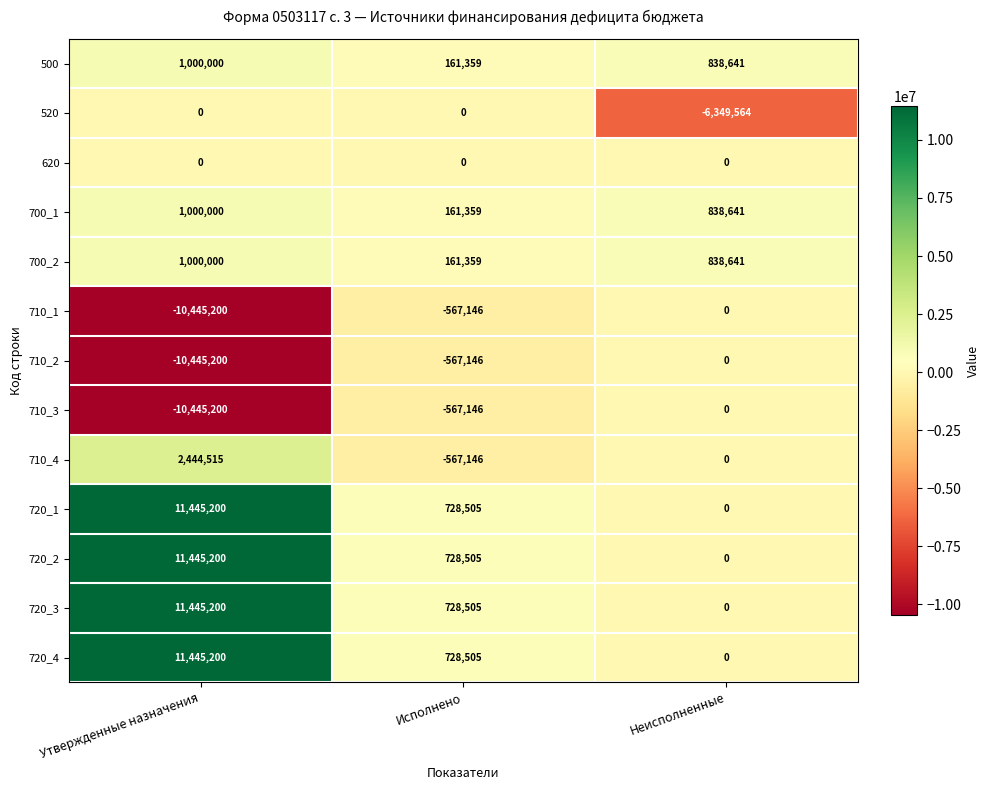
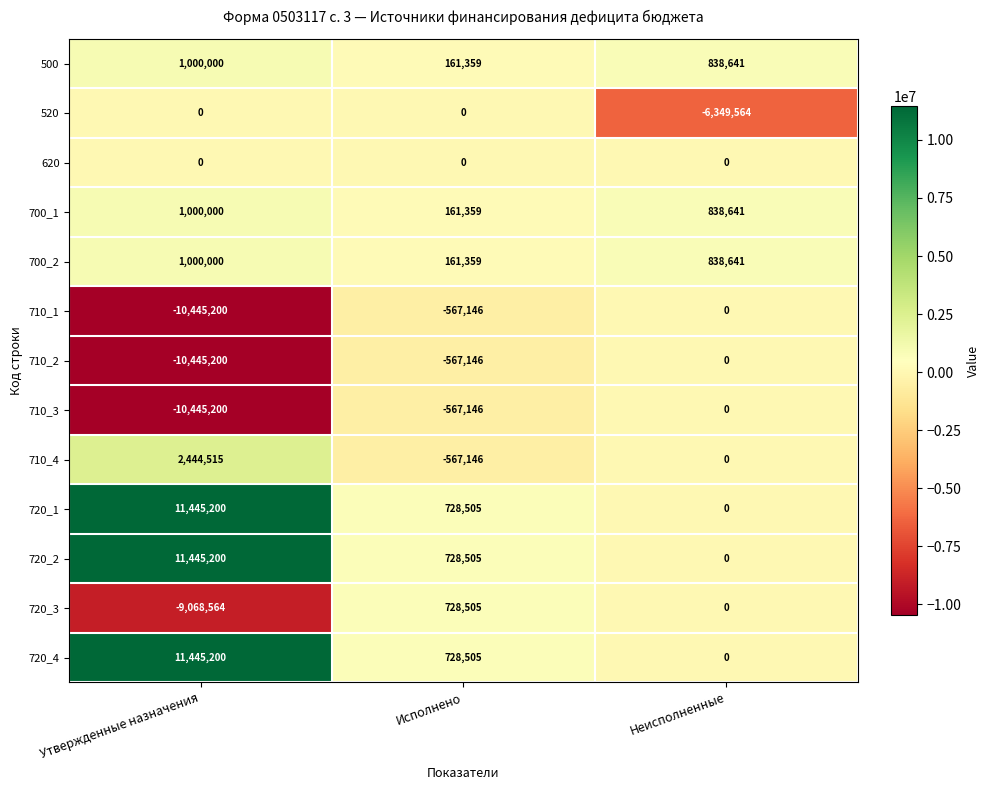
  {
    "500": {
      "Утвержденные назначения": "1,000,000",
      "Исполнено": "161,359",
      "Неисполненные": "838,641"
    },
    "520": {
      "Утвержденные назначения": "0",
      "Исполнено": "0",
      "Неисполненные": "-6,349,564"
    },
    "620": {
      "Утвержденные назначения": "0",
      "Исполнено": "0",
      "Неисполненные": "0"
    },
    "700_1": {
      "Утвержденные назначения": "1,000,000",
      "Исполнено": "161,359",
      "Неисполненные": "838,641"
    },
    "700_2": {
      "Утвержденные назначения": "1,000,000",
      "Исполнено": "161,359",
      "Неисполненные": "838,641"
    },
    "710_1": {
      "Утвержденные назначения": "-10,445,200",
      "Исполнено": "-567,146",
      "Неисполненные": "0"
    },
    "710_2": {
      "Утвержденные назначения": "-10,445,200",
      "Исполнено": "-567,146",
      "Неисполненные": "0"
    },
    "710_3": {
      "Утвержденные назначения": "-10,445,200",
      "Исполнено": "-567,146",
      "Неисполненные": "0"
    },
    "710_4": {
      "Утвержденные назначения": "2,444,515",
      "Исполнено": "-567,146",
      "Неисполненные": "0"
    },
    "720_1": {
      "Утвержденные назначения": "11,445,200",
      "Исполнено": "728,505",
      "Неисполненные": "0"
    },
    "720_2": {
      "Утвержденные назначения": "11,445,200",
      "Исполнено": "728,505",
      "Неисполненные": "0"
    },
    "720_3": {
-     "Утвержденные назначения": "11,445,200",
+     "Утвержденные назначения": "-9,068,564",
      "Исполнено": "728,505",
      "Неисполненные": "0"
    },
    "720_4": {
      "Утвержденные назначения": "11,445,200",
      "Исполнено": "728,505",
      "Неисполненные": "0"
    }
  }
